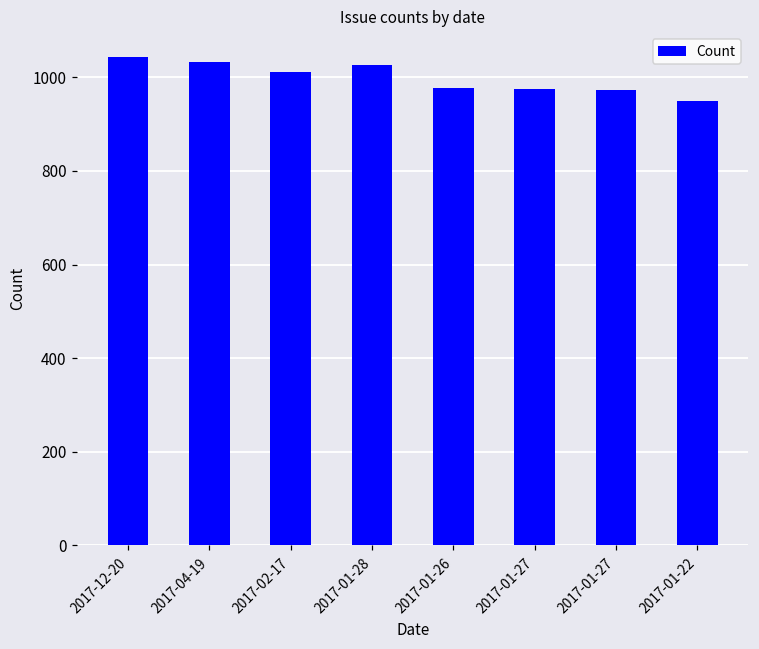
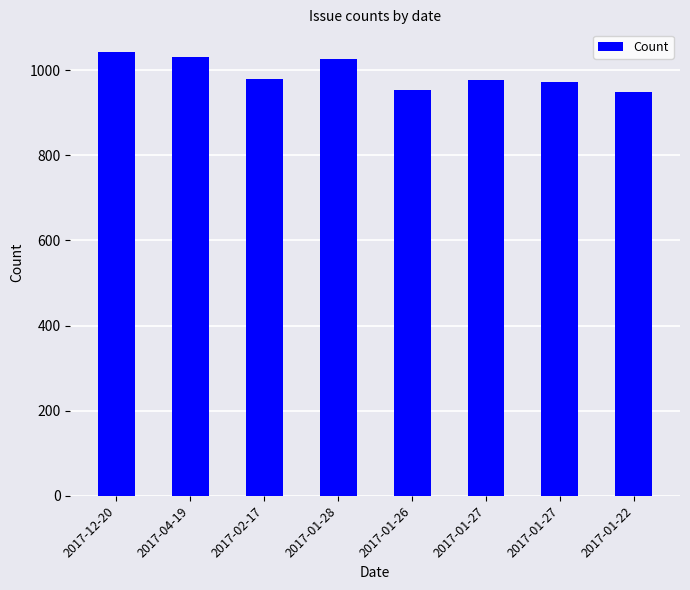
  {
    "2017-12-20": 1040,
    "2017-04-19": 1030,
-   "2017-02-17": 1010,
+   "2017-02-17": 980,
    "2017-01-28": 1030,
-   "2017-01-26": 980,
+   "2017-01-26": 950,
    "2017-01-22": 950
  }
